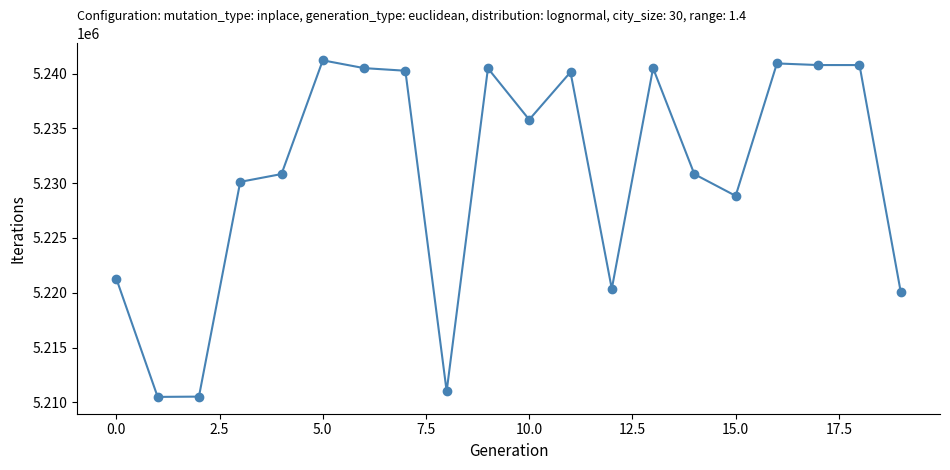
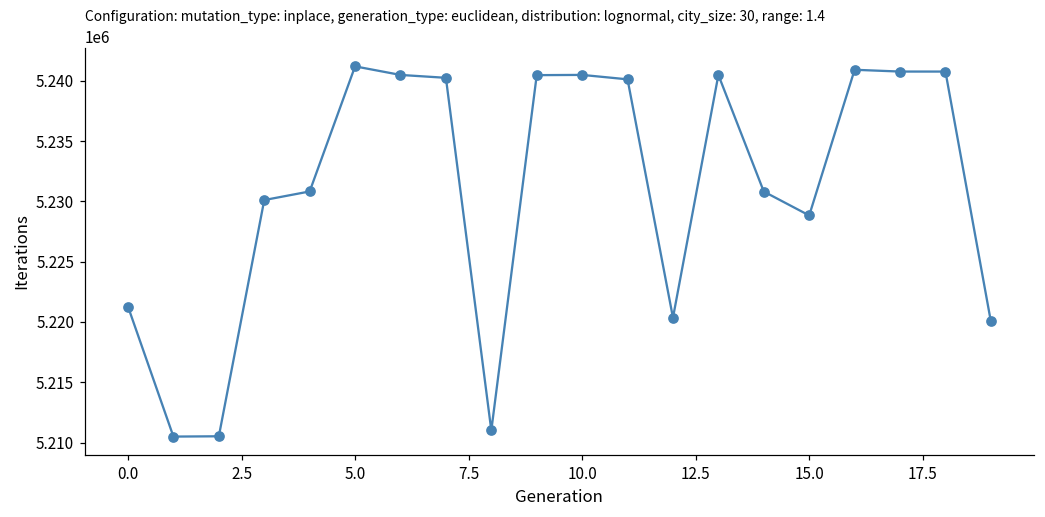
  {
    "0.0": 5221300,
    "5.0": 5241200,
-   "10.0": 5235800,
+   "10.0": 5240500,
    "15.0": 5228800
  }
